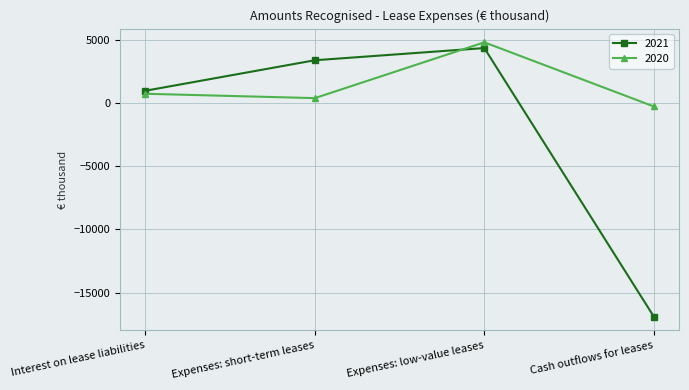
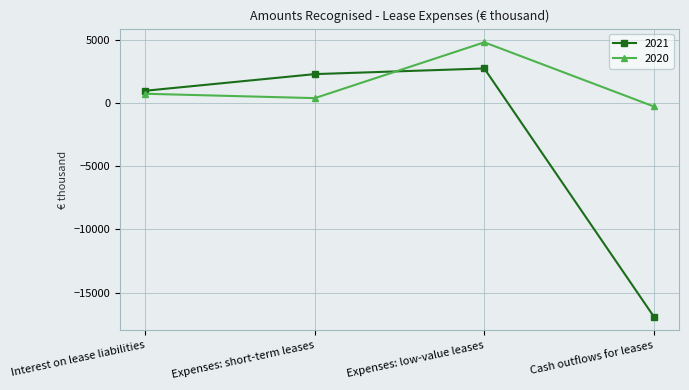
  {
    "2021": {
      "Interest on lease liabilities": 1000,
-     "Expenses: short-term leases": 3400,
-     "Expenses: low-value leases": 4400,
+     "Expenses: short-term leases": 2300,
+     "Expenses: low-value leases": 2800,
      "Cash outflows for leases": -16900
    },
    "2020": {
      "Interest on lease liabilities": 800,
      "Expenses: short-term leases": 400,
      "Expenses: low-value leases": 4800,
      "Cash outflows for leases": -200
    }
  }
